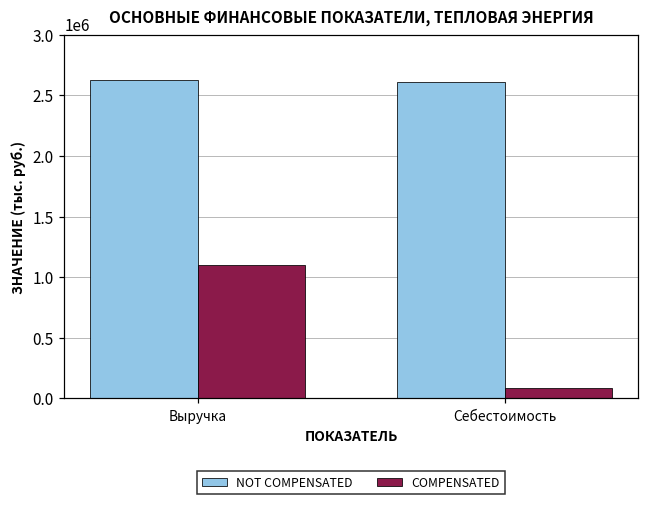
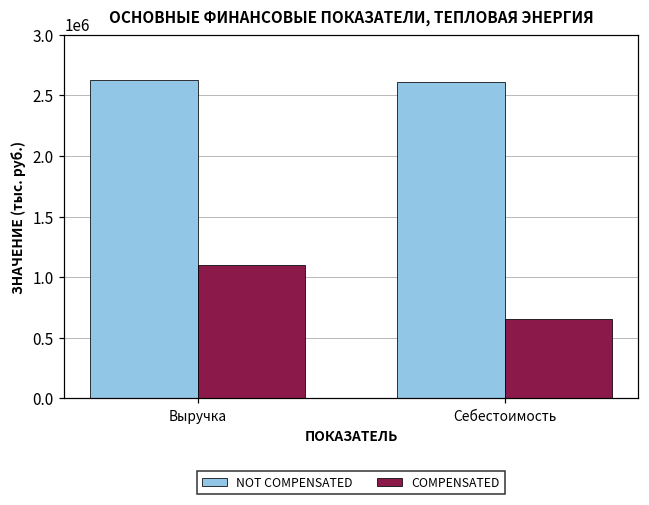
  {
    "NOT COMPENSATED": {
      "Выручка": 2620000,
      "Себестоимость": 2610000
    },
    "COMPENSATED": {
      "Выручка": 1100000,
-     "Себестоимость": 90000
+     "Себестоимость": 650000
    }
  }
